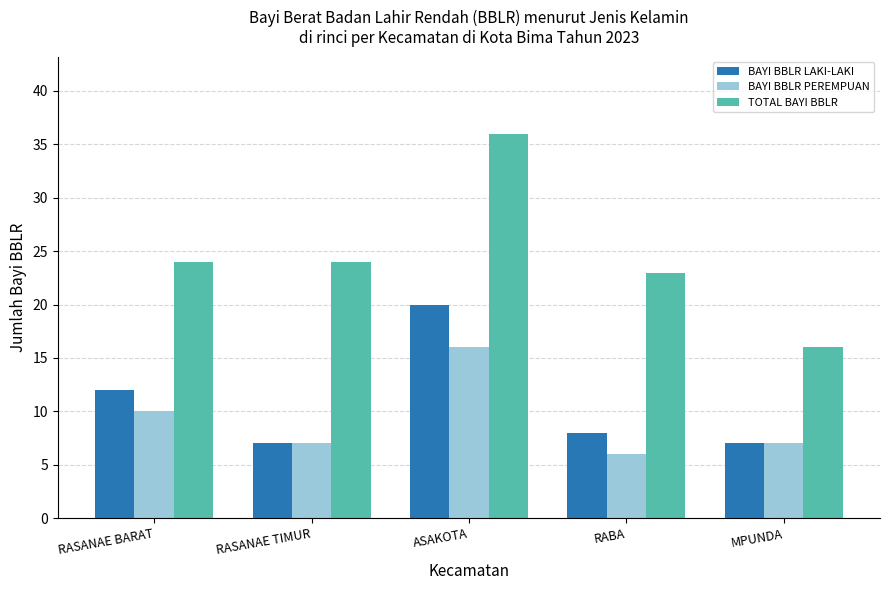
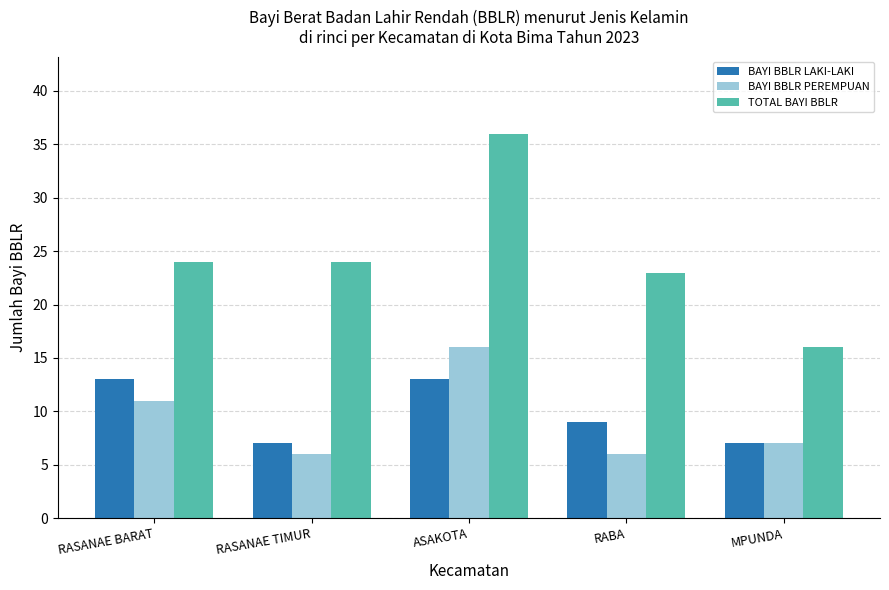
  {
    "BAYI BBLR LAKI-LAKI": {
-     "RASANAE BARAT": 12,
+     "RASANAE BARAT": 13,
      "RASANAE TIMUR": 7,
-     "ASAKOTA": 20,
-     "RABA": 8,
+     "ASAKOTA": 13,
+     "RABA": 9,
      "MPUNDA": 7
    },
    "BAYI BBLR PEREMPUAN": {
-     "RASANAE BARAT": 10,
-     "RASANAE TIMUR": 7,
+     "RASANAE BARAT": 11,
+     "RASANAE TIMUR": 6,
      "ASAKOTA": 16,
      "RABA": 6,
      "MPUNDA": 7
    },
    "TOTAL BAYI BBLR": {
      "RASANAE BARAT": 24,
      "RASANAE TIMUR": 24,
      "ASAKOTA": 36,
      "RABA": 23,
      "MPUNDA": 16
    }
  }
